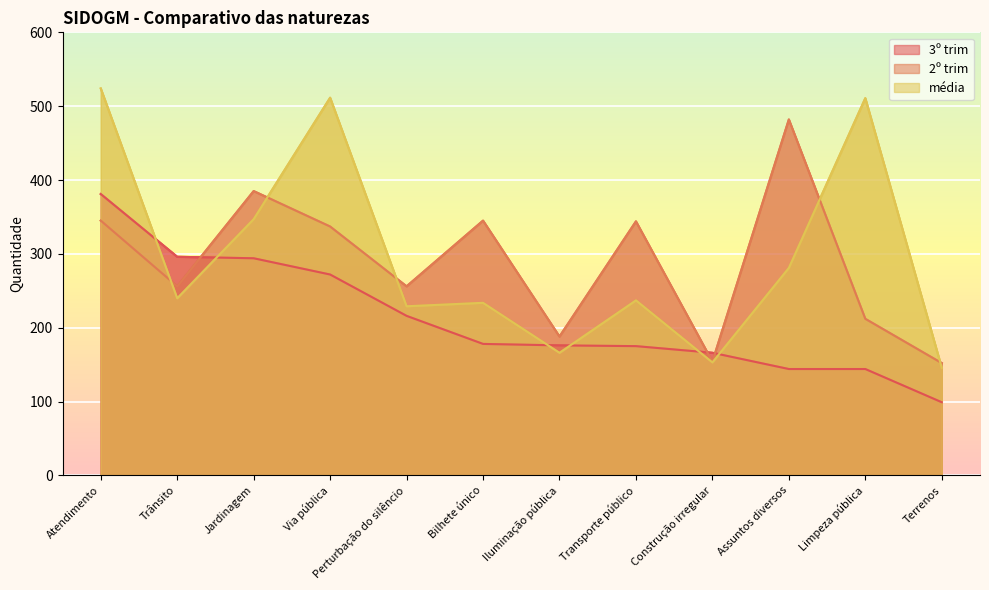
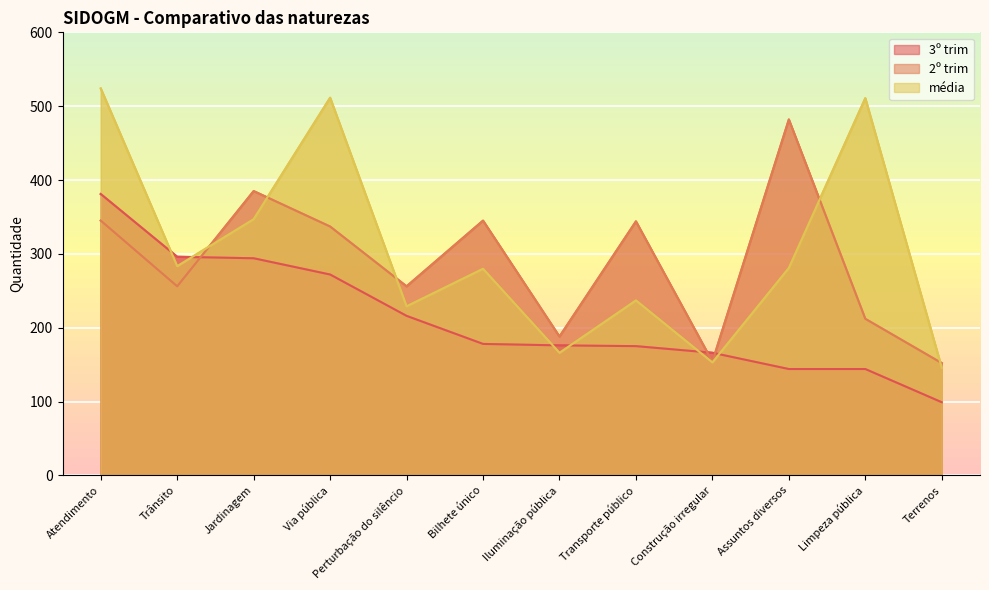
  {
    "média": {
      "Atendimento": 520,
-     "Trânsito": 240,
+     "Trânsito": 280,
      "Jardinagem": 350,
      "Via pública": 510,
      "Perturbação do silêncio": 230,
-     "Bilhete único": 230,
+     "Bilhete único": 280,
      "Iluminação pública": 170,
      "Transporte público": 240,
      "Assuntos diversos": 280,
      "Limpeza pública": 510,
      "Terrenos": 150
    }
  }
